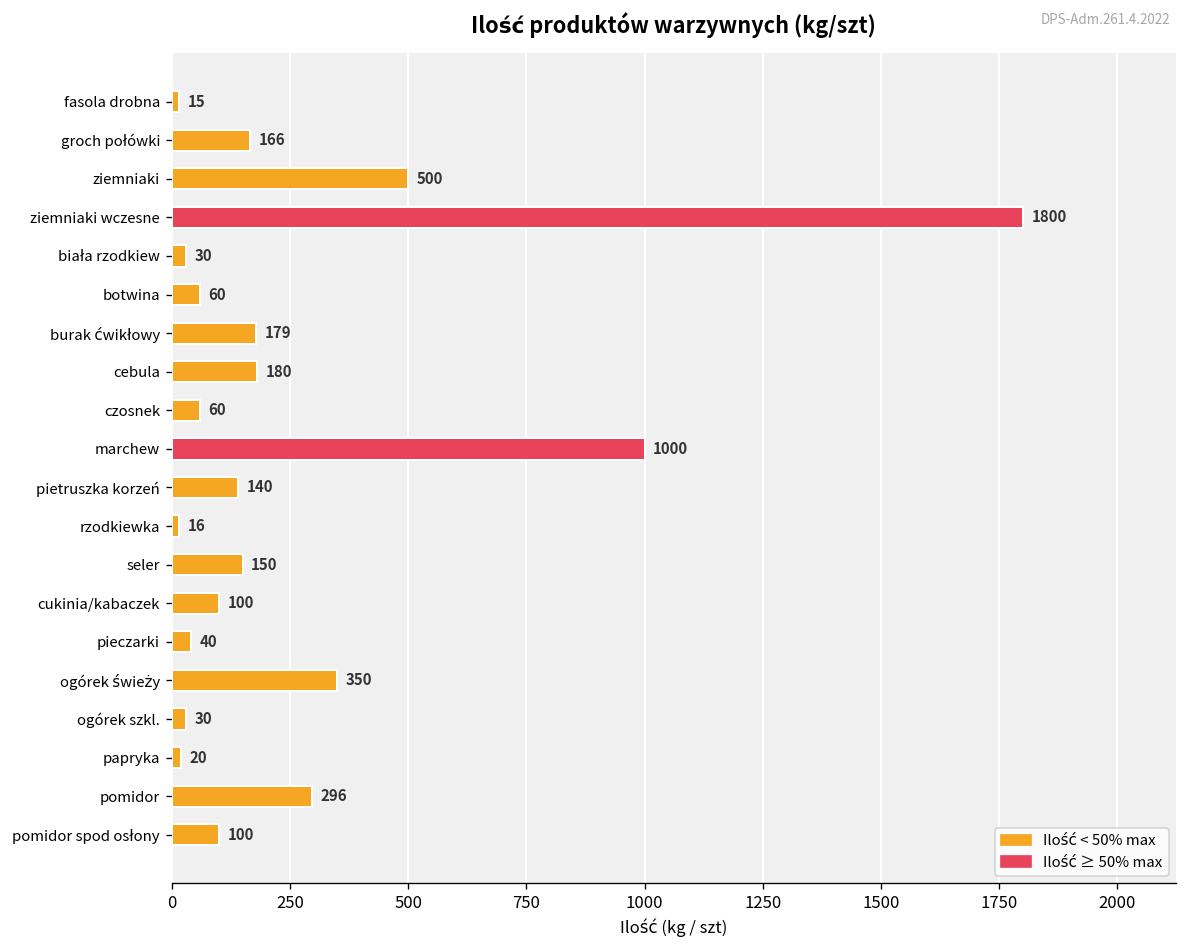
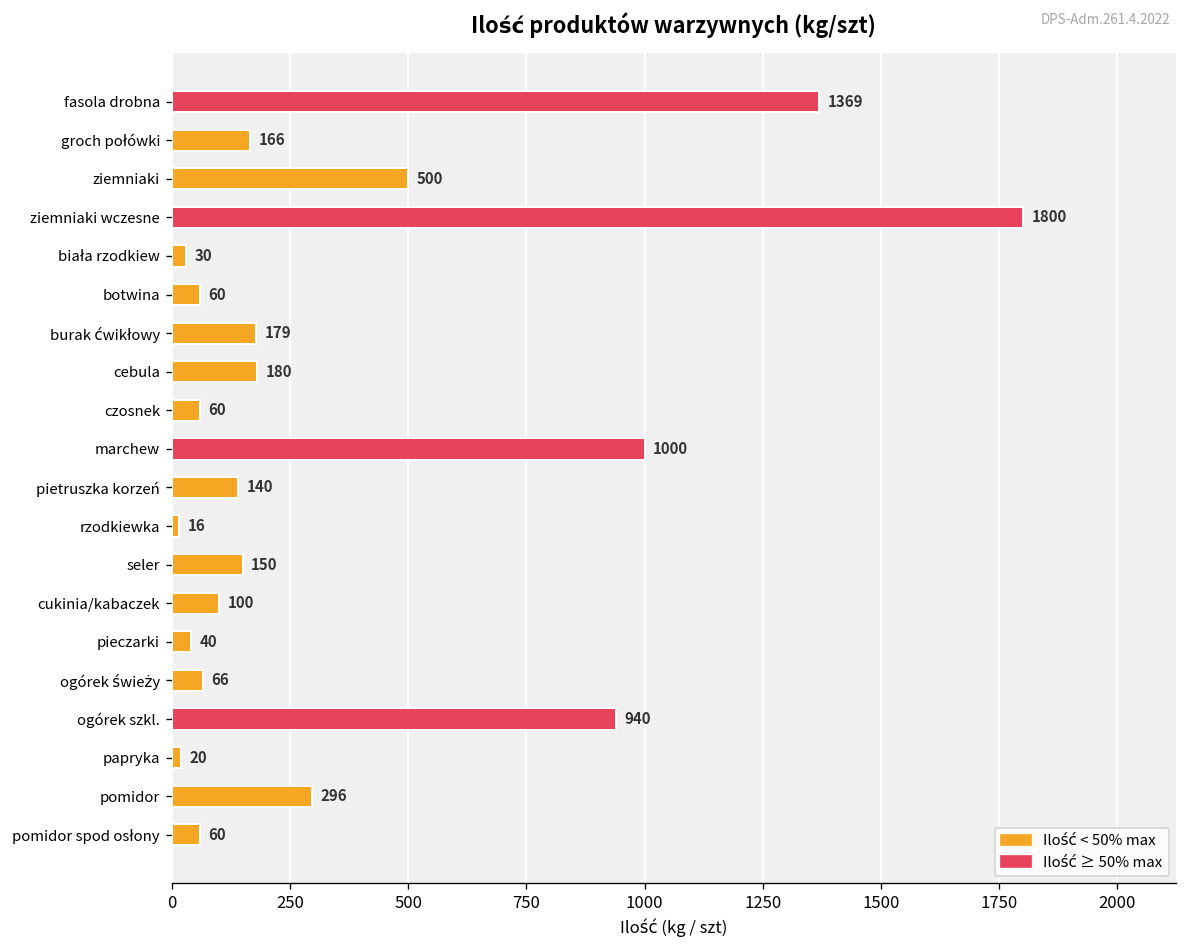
  {
-   "fasola drobna": 15,
+   "fasola drobna": 1369,
    "groch połówki": 166,
    "ziemniaki": 500,
    "ziemniaki wczesne": 1800,
    "biała rzodkiew": 30,
    "botwina": 60,
    "burak ćwikłowy": 179,
    "cebula": 180,
    "czosnek": 60,
    "marchew": 1000,
    "pietruszka korzeń": 140,
    "rzodkiewka": 16,
    "seler": 150,
    "cukinia/kabaczek": 100,
    "pieczarki": 40,
-   "ogórek świeży": 350,
-   "ogórek szkl.": 30,
+   "ogórek świeży": 66,
+   "ogórek szkl.": 940,
    "papryka": 20,
    "pomidor": 296,
-   "pomidor spod osłony": 100
+   "pomidor spod osłony": 60
  }
